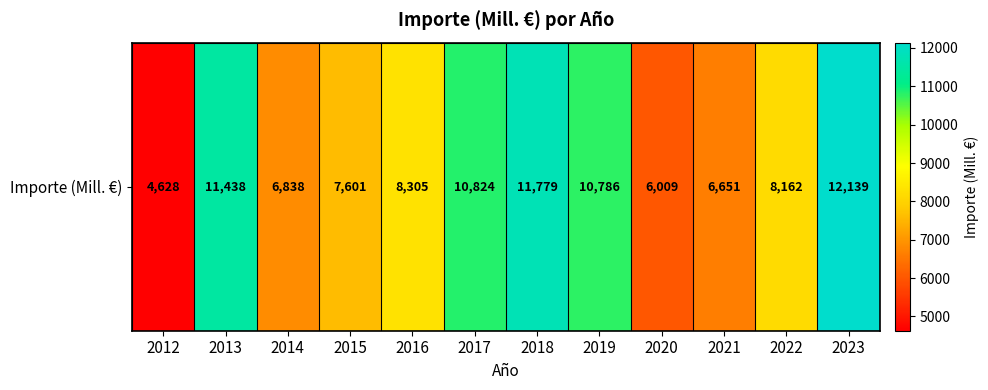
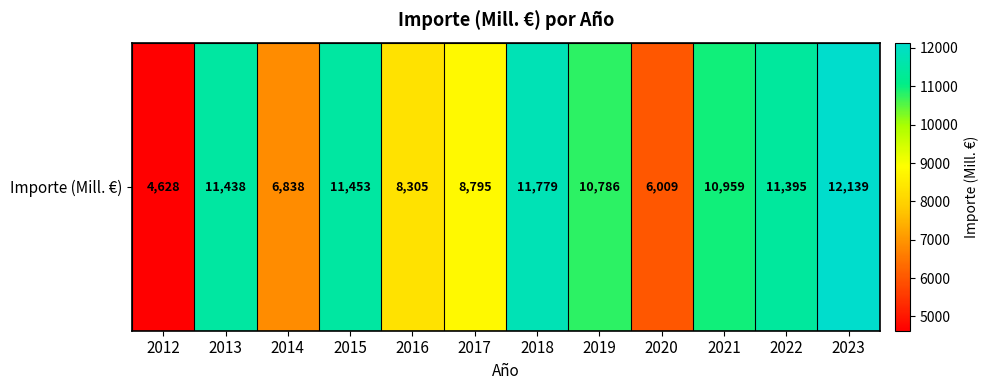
  {
    "Importe (Mill. €)": {
      "2012": "4,628",
      "2013": "11,438",
      "2014": "6,838",
-     "2015": "7,601",
+     "2015": "11,453",
      "2016": "8,305",
-     "2017": "10,824",
+     "2017": "8,795",
      "2018": "11,779",
      "2019": "10,786",
      "2020": "6,009",
-     "2021": "6,651",
-     "2022": "8,162",
+     "2021": "10,959",
+     "2022": "11,395",
      "2023": "12,139"
    }
  }
